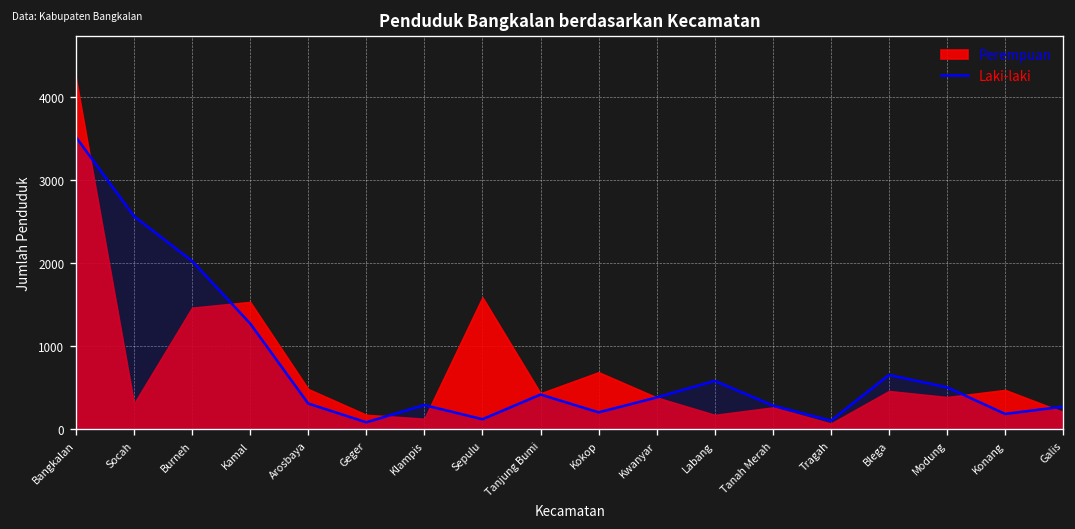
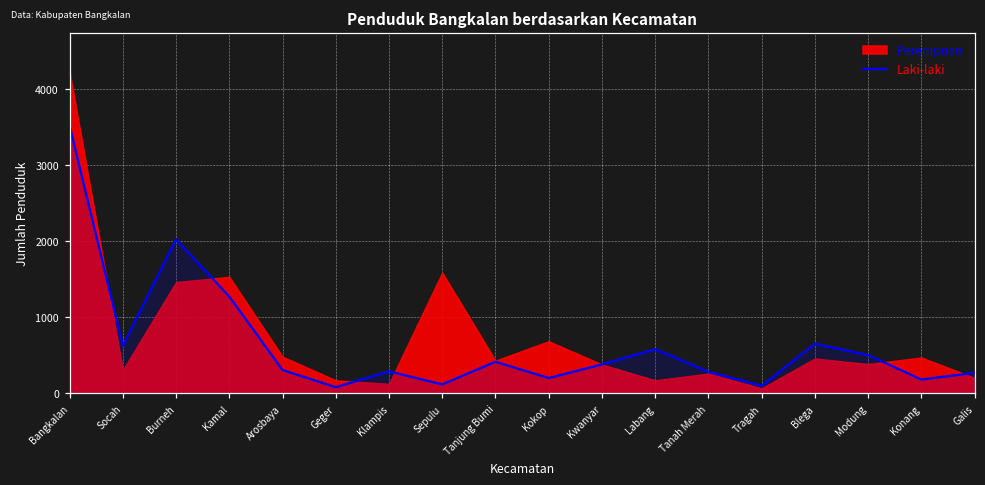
  {
    "Laki-laki": {
      "Bangkalan": 3500,
-     "Socah": 2600,
+     "Socah": 600,
      "Burneh": 2000,
      "Kamal": 1300,
      "Arosbaya": 300,
      "Geger": 100,
      "Klampis": 300,
      "Sepulu": 100,
      "Kokop": 200,
      "Labang": 600,
      "Blega": 600,
      "Modung": 500,
      "Konang": 200,
      "Galis": 300
    },
    "Perempuan": {
      "Bangkalan": 4200,
      "Socah": 300,
      "Burneh": 1500,
      "Kamal": 1500,
      "Arosbaya": 500,
      "Geger": 200,
      "Klampis": 100,
      "Sepulu": 1600,
      "Kokop": 700,
      "Labang": 200,
      "Blega": 500,
      "Modung": 400,
      "Konang": 500,
      "Galis": 200
    }
  }
